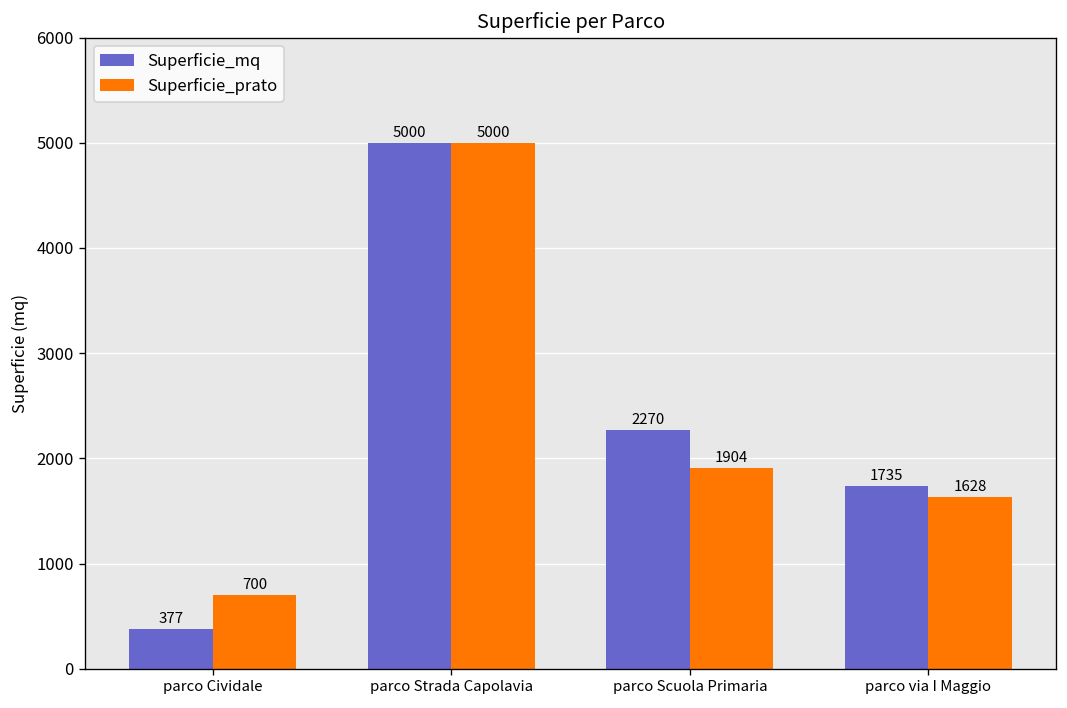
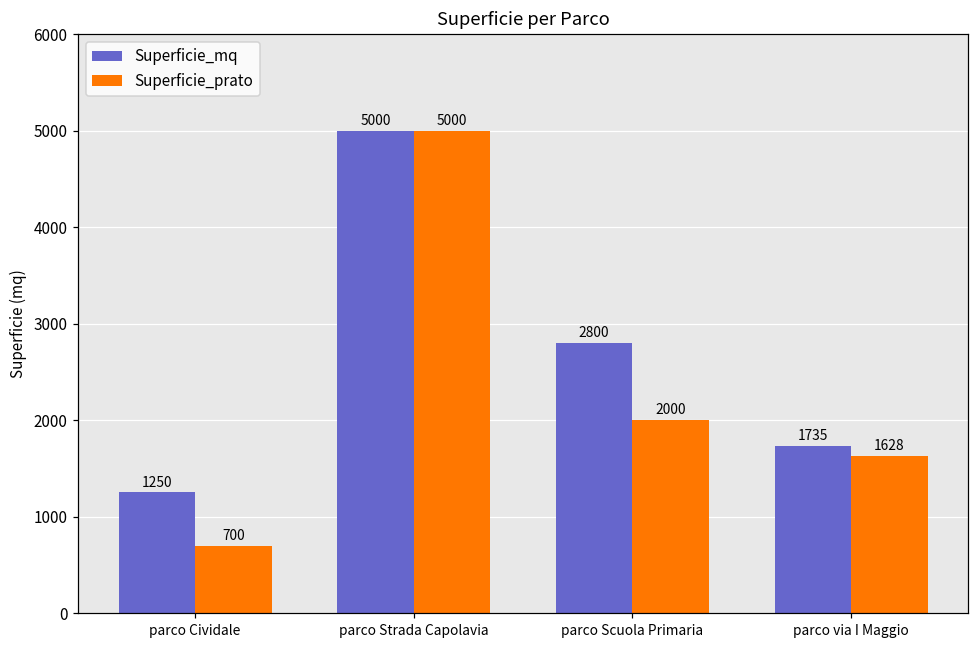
  {
    "Superficie_mq": {
-     "parco Cividale": 377,
+     "parco Cividale": 1250,
      "parco Strada Capolavia": 5000,
-     "parco Scuola Primaria": 2270,
+     "parco Scuola Primaria": 2800,
      "parco via I Maggio": 1735
    },
    "Superficie_prato": {
      "parco Cividale": 700,
      "parco Strada Capolavia": 5000,
-     "parco Scuola Primaria": 1904,
+     "parco Scuola Primaria": 2000,
      "parco via I Maggio": 1628
    }
  }
